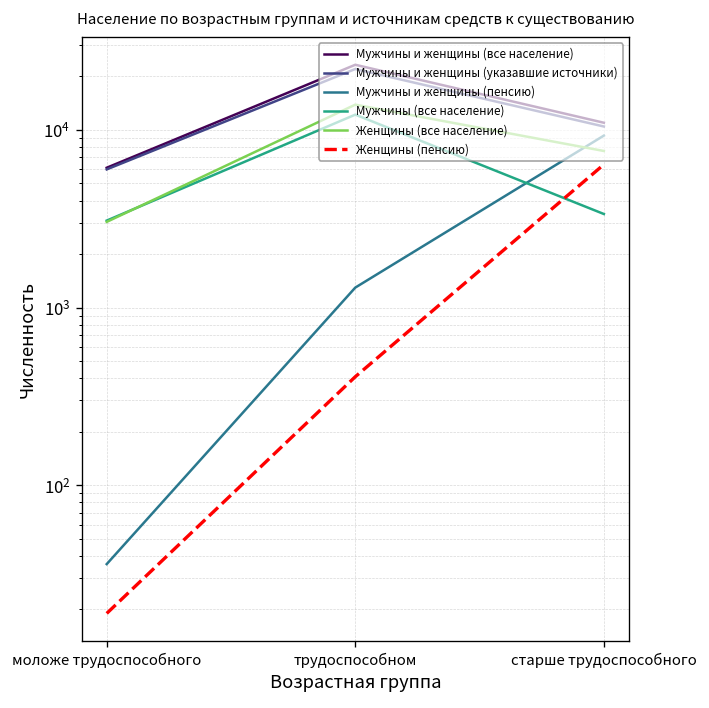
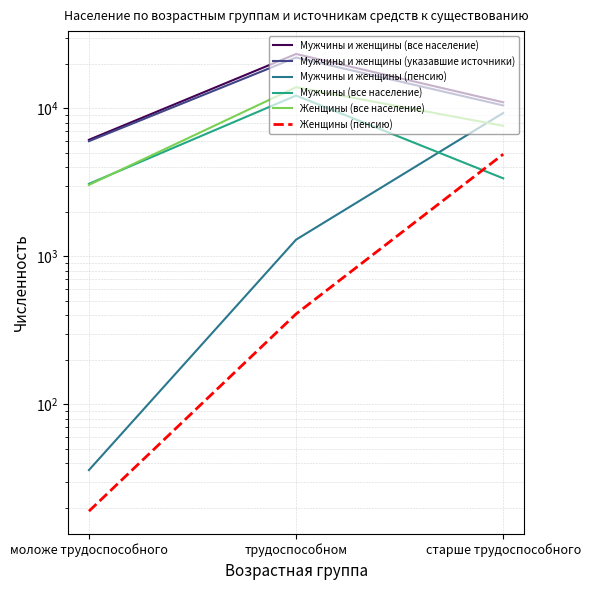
  {
    "Женщины (пенсию)": {
      "моложе трудоспособного": 19,
      "трудоспособном": 410,
-     "старше трудоспособного": 6400
+     "старше трудоспособного": 4900
    }
  }
